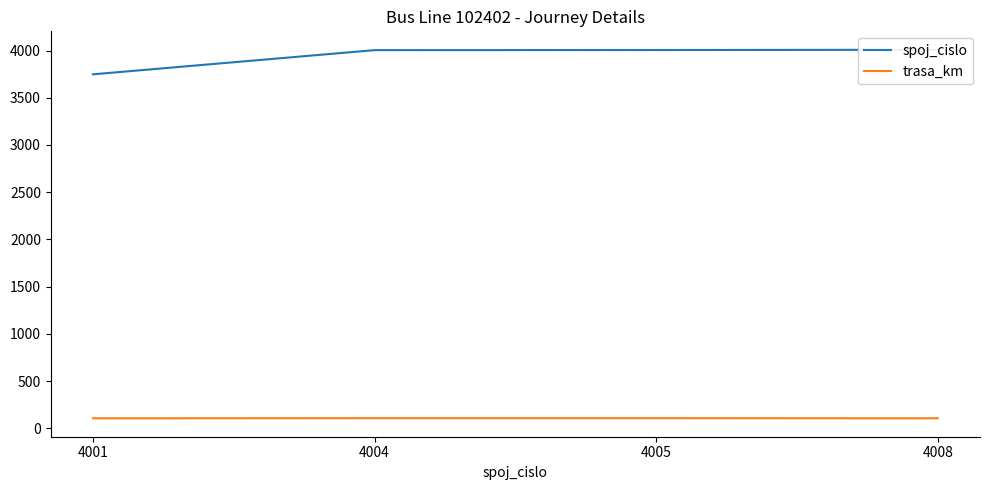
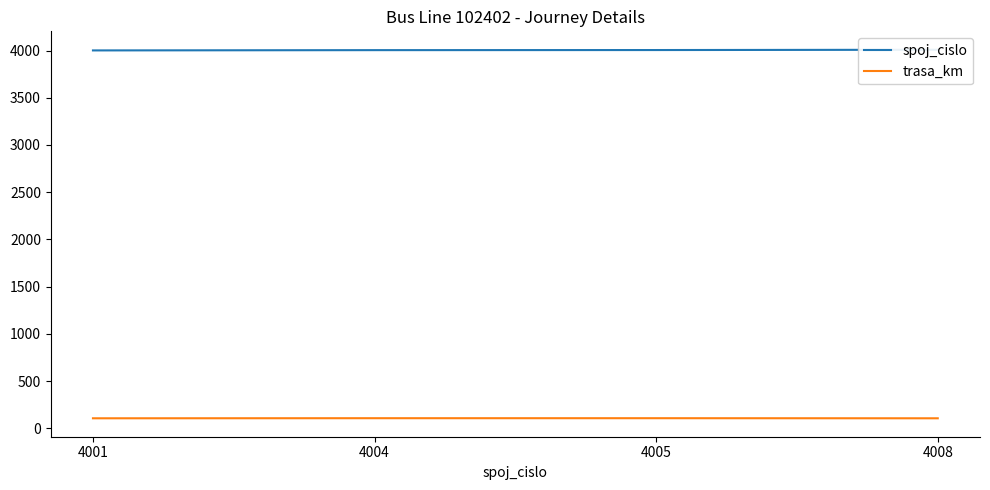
  {
    "spoj_cislo": {
-     "4001": 3700,
+     "4001": 4000,
      "4004": 4000,
      "4005": 4000
    },
    "trasa_km": {
      "4001": 100,
      "4004": 100,
      "4005": 100,
      "4008": 100
    }
  }
